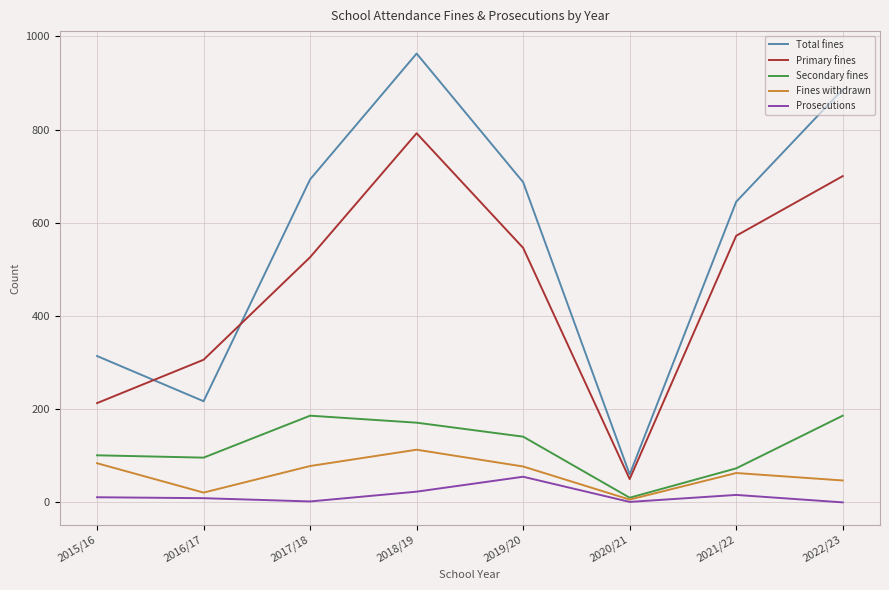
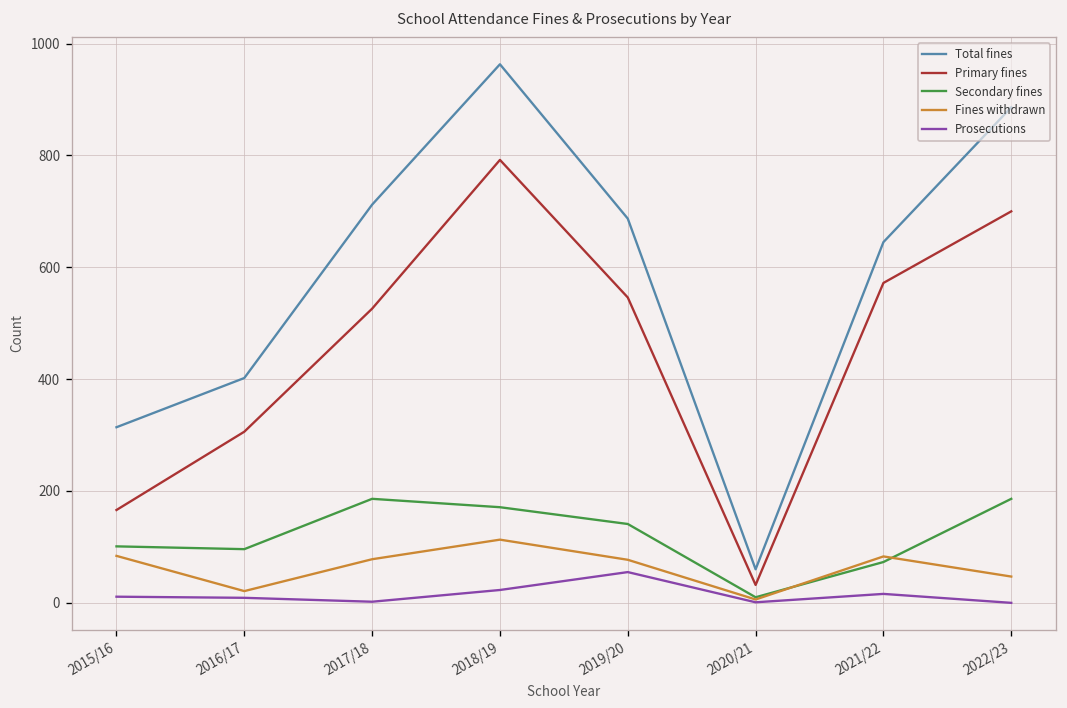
  {
    "Total fines": {
      "2015/16": 310,
-     "2016/17": 220,
-     "2017/18": 690,
+     "2016/17": 400,
+     "2017/18": 710,
      "2018/19": 960,
      "2019/20": 690,
      "2020/21": 60,
      "2021/22": 650
    },
    "Primary fines": {
-     "2015/16": 210,
+     "2015/16": 170,
      "2016/17": 310,
      "2017/18": 530,
      "2018/19": 790,
      "2019/20": 550,
-     "2020/21": 50,
+     "2020/21": 30,
      "2021/22": 570,
      "2022/23": 700
    },
    "Secondary fines": {
      "2015/16": 100,
      "2016/17": 100,
      "2017/18": 190,
      "2018/19": 170,
      "2019/20": 140,
      "2021/22": 70,
      "2022/23": 190
    },
    "Fines withdrawn": {
      "2015/16": 80,
      "2016/17": 20,
      "2017/18": 80,
      "2018/19": 110,
      "2019/20": 80,
-     "2021/22": 60,
+     "2021/22": 80,
      "2022/23": 50
    },
    "Prosecutions": {
      "2015/16": 10,
      "2016/17": 10,
      "2017/18": 0,
      "2018/19": 20,
      "2019/20": 60,
      "2021/22": 20,
      "2022/23": 0
    }
  }
